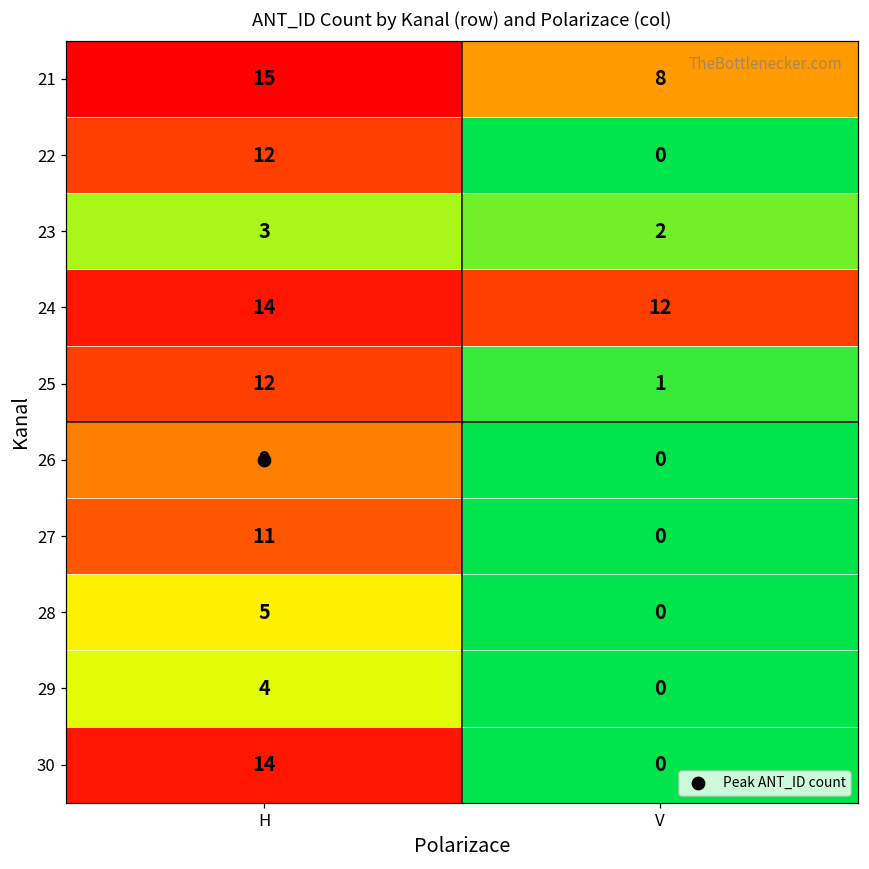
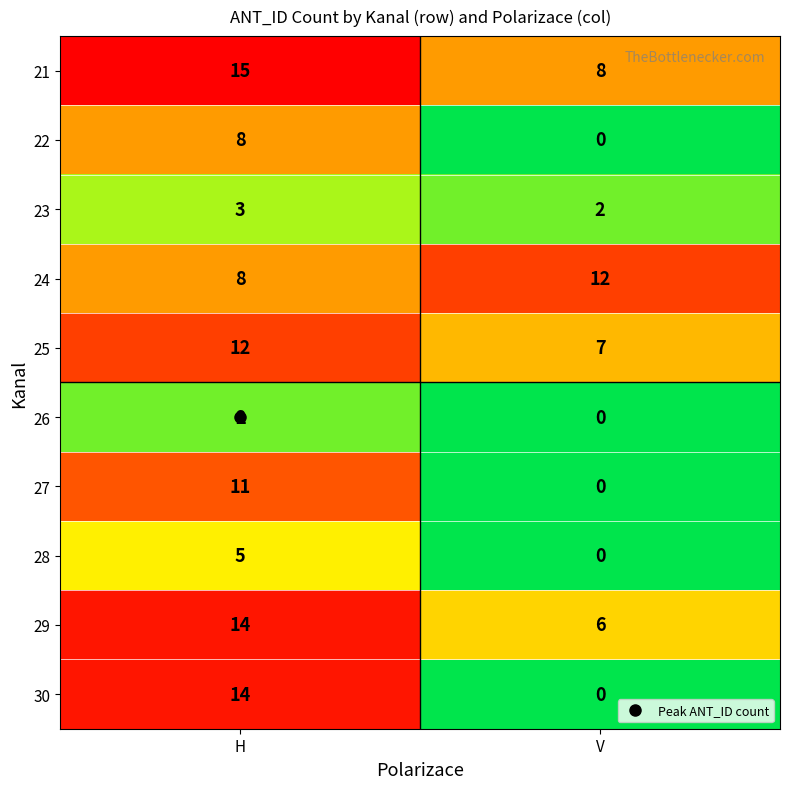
  {
    "21": {
      "H": 15
    },
    "22": {
-     "H": 12,
+     "H": 8,
      "V": 0
    },
    "23": {
      "H": 3,
      "V": 2
    },
    "24": {
-     "H": 14,
+     "H": 8,
      "V": 12
    },
    "25": {
      "H": 12,
-     "V": 1
+     "V": 7
    },
    "26": {
-     "H": 9,
+     "H": 2,
      "V": 0
    },
    "27": {
      "H": 11,
      "V": 0
    },
    "28": {
      "H": 5,
      "V": 0
    },
    "29": {
-     "H": 4,
-     "V": 0
+     "H": 14,
+     "V": 6
    },
    "30": {
      "H": 14,
      "V": 0
    }
  }
